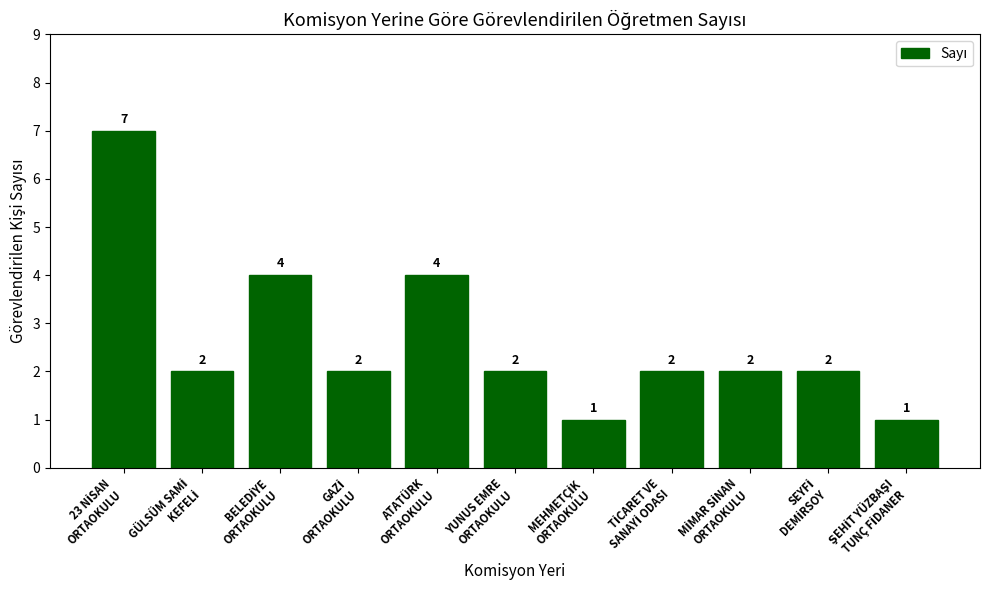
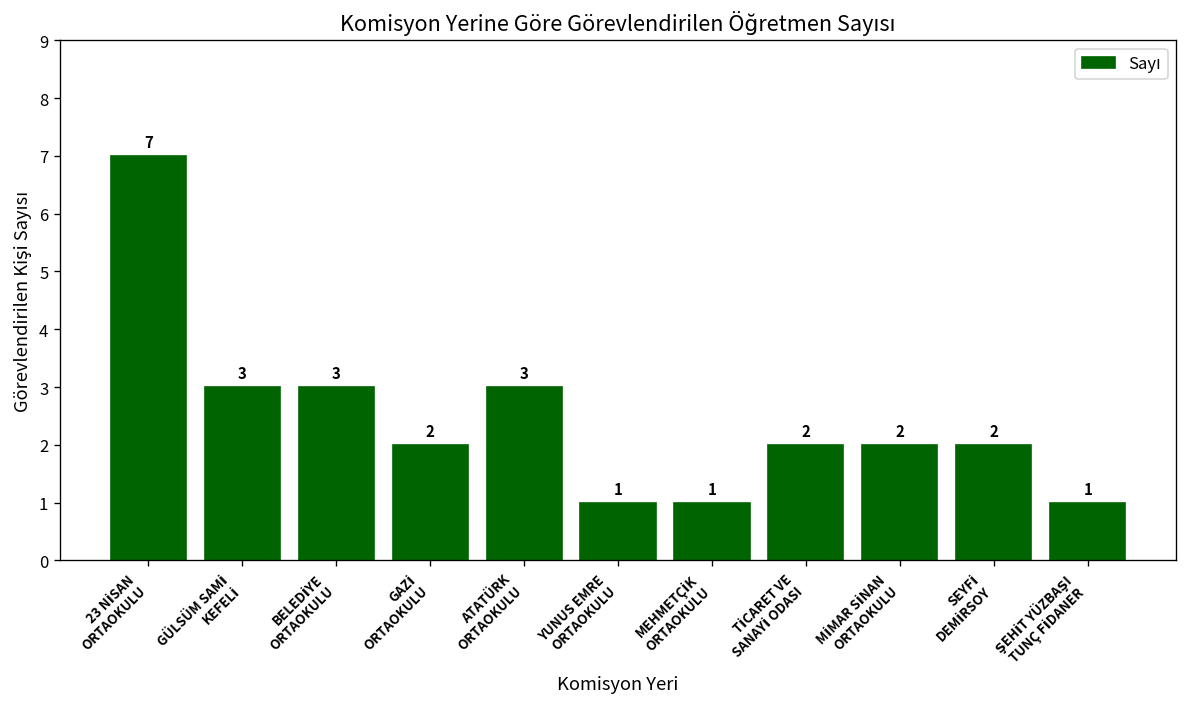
  {
    "23 NİSAN ORTAOKULU": 7,
-   "GÜLSÜM SAMİ KEFELİ": 2,
-   "BELEDİYE ORTAOKULU": 4,
+   "GÜLSÜM SAMİ KEFELİ": 3,
+   "BELEDİYE ORTAOKULU": 3,
    "GAZİ ORTAOKULU": 2,
-   "ATATÜRK ORTAOKULU": 4,
-   "YUNUS EMRE ORTAOKULU": 2,
+   "ATATÜRK ORTAOKULU": 3,
+   "YUNUS EMRE ORTAOKULU": 1,
    "MEHMETÇİK ORTAOKULU": 1,
    "TİCARET VE SANAYİ ODASI": 2,
    "MİMAR SİNAN ORTAOKULU": 2,
    "SEYFİ DEMİRSOY": 2,
    "ŞEHİT YÜZBAŞI TUNÇ FİDANER": 1
  }
